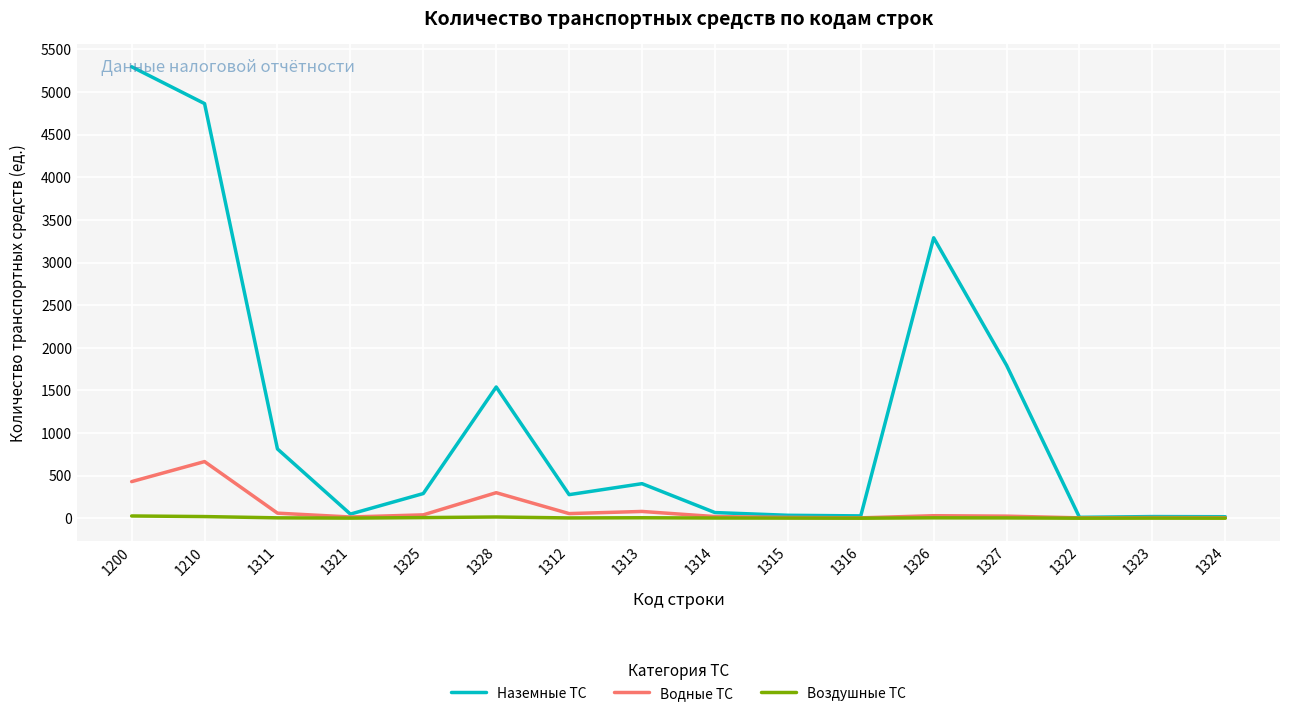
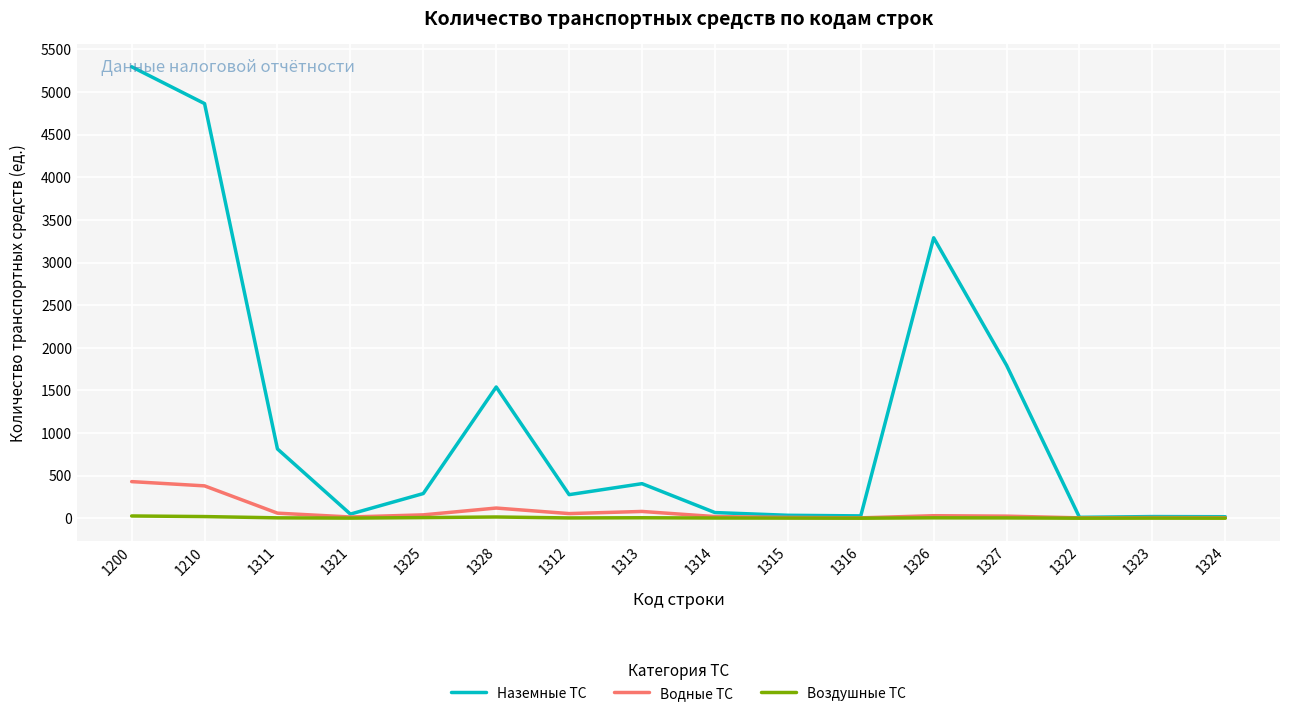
  {
    "Наземные ТС": {
      "1200": 5300,
      "1210": 4900,
      "1311": 800,
      "1321": 0,
      "1325": 300,
      "1328": 1500,
      "1312": 300,
      "1313": 400,
      "1314": 100,
      "1326": 3300,
      "1327": 1800
    },
    "Водные ТС": {
      "1200": 400,
-     "1210": 700,
+     "1210": 400,
      "1311": 100,
      "1325": 0,
-     "1328": 300,
+     "1328": 100,
      "1312": 100,
      "1313": 100
    },
    "Воздушные ТС": {
      "1200": 0,
      "1210": 0,
      "1311": 0,
      "1325": 0,
      "1328": 0,
      "1312": 0,
      "1313": 0
    }
  }
